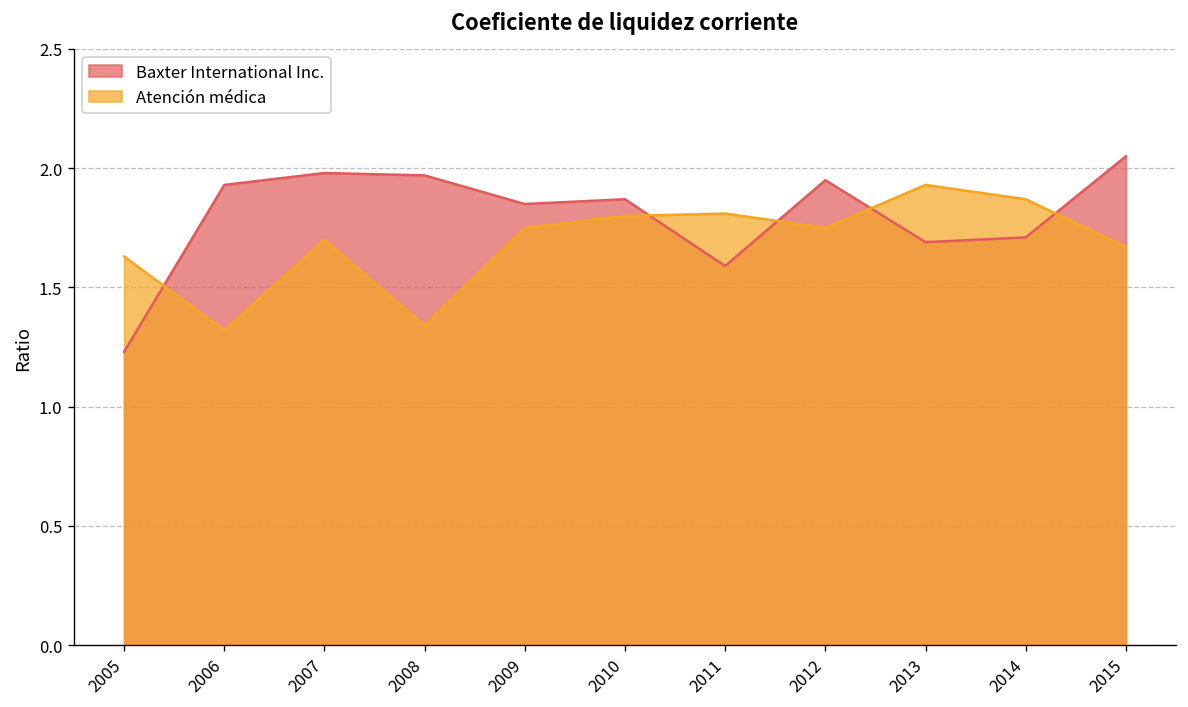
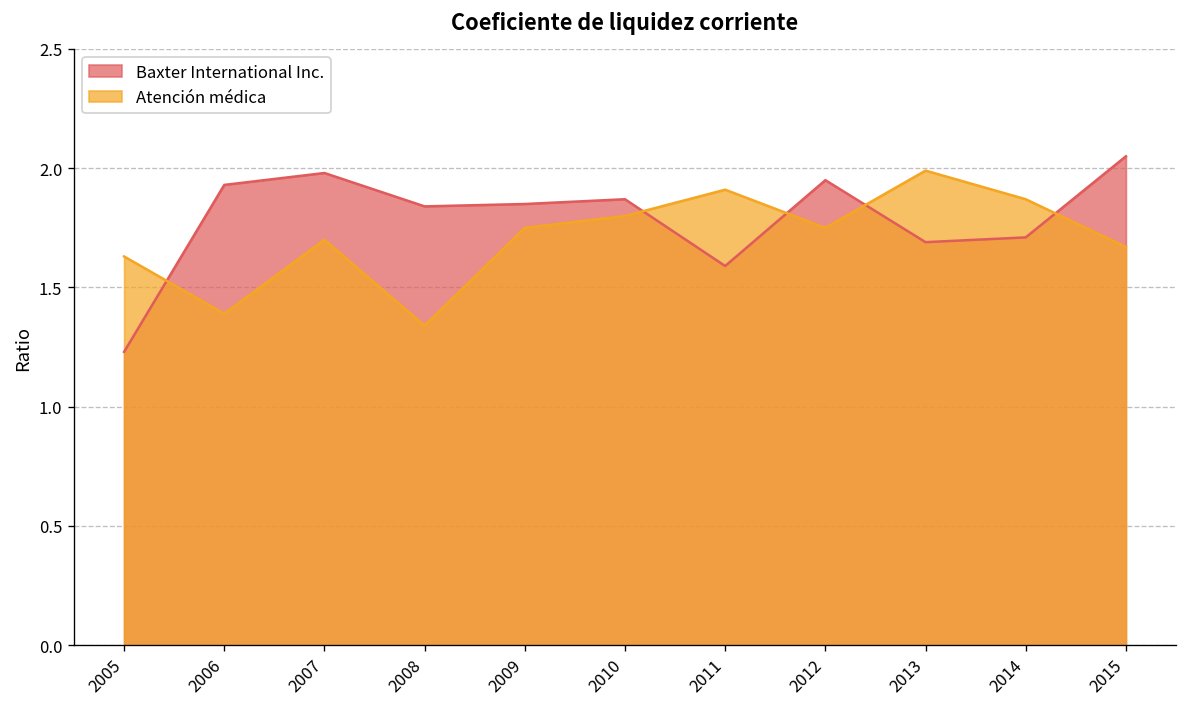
  {
    "Baxter International Inc.": {
      "2005": 1.23,
      "2006": 1.93,
      "2007": 1.98,
-     "2008": 1.97,
+     "2008": 1.84,
      "2009": 1.85,
      "2010": 1.87,
      "2011": 1.59,
      "2012": 1.95,
      "2013": 1.69,
      "2014": 1.71,
      "2015": 2.05
    },
    "Atención médica": {
      "2005": 1.63,
-     "2006": 1.32,
+     "2006": 1.39,
      "2007": 1.70,
      "2008": 1.34,
      "2009": 1.75,
      "2010": 1.80,
-     "2011": 1.81,
+     "2011": 1.91,
      "2012": 1.75,
-     "2013": 1.93,
+     "2013": 1.99,
      "2014": 1.87,
      "2015": 1.67
    }
  }
